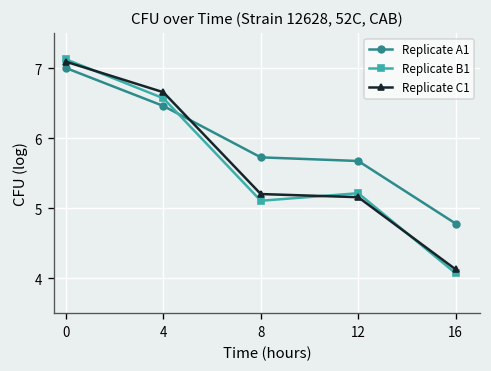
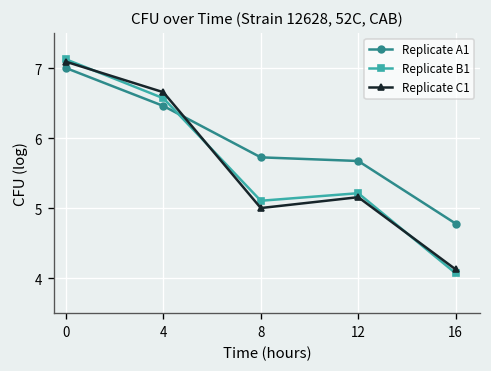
  {
    "Replicate C1": {
      "4": 6.7,
-     "8": 5.2,
+     "8": 5.0,
      "12": 5.2,
      "16": 4.1
    }
  }
